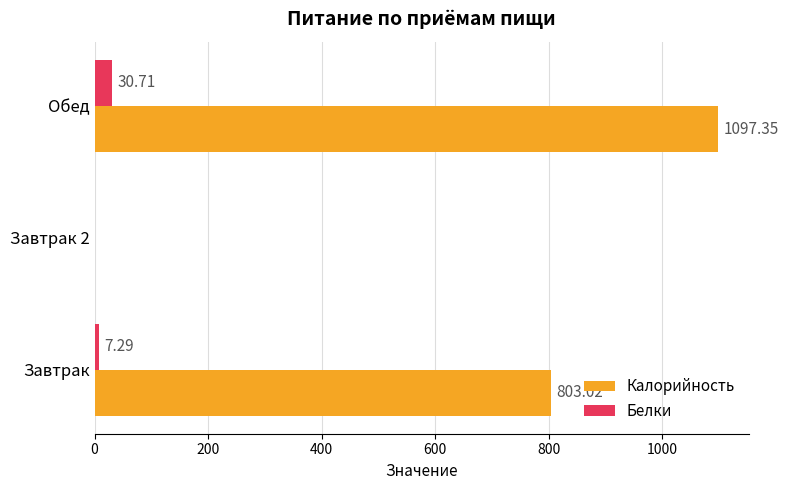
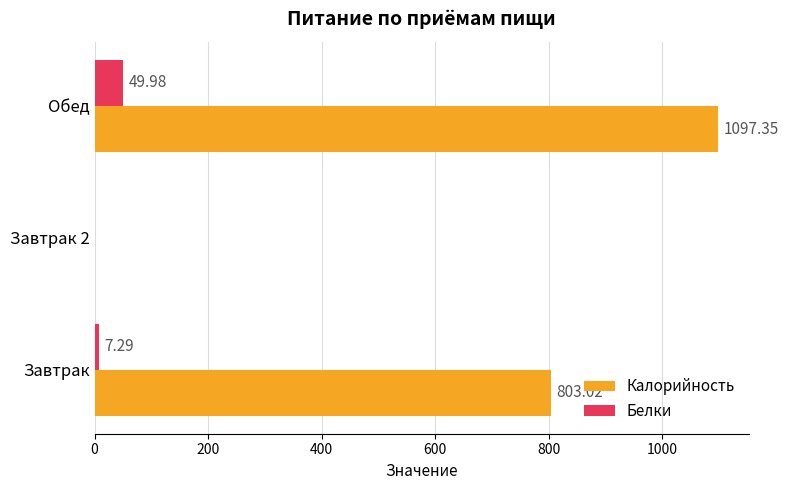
  {
    "Калорийность": {
      "Обед": 1097.35,
      "Завтрак": 803.02
    },
    "Белки": {
-     "Обед": 30.71,
+     "Обед": 49.98,
      "Завтрак": 7.29
    }
  }
